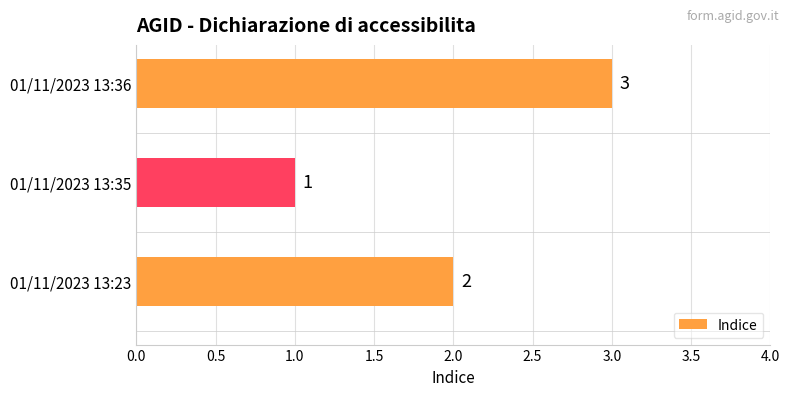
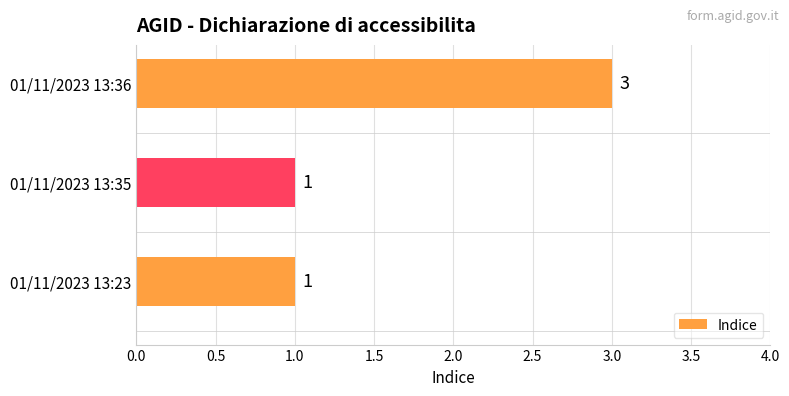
  {
    "01/11/2023 13:36": 3,
    "01/11/2023 13:35": 1,
-   "01/11/2023 13:23": 2
+   "01/11/2023 13:23": 1
  }
